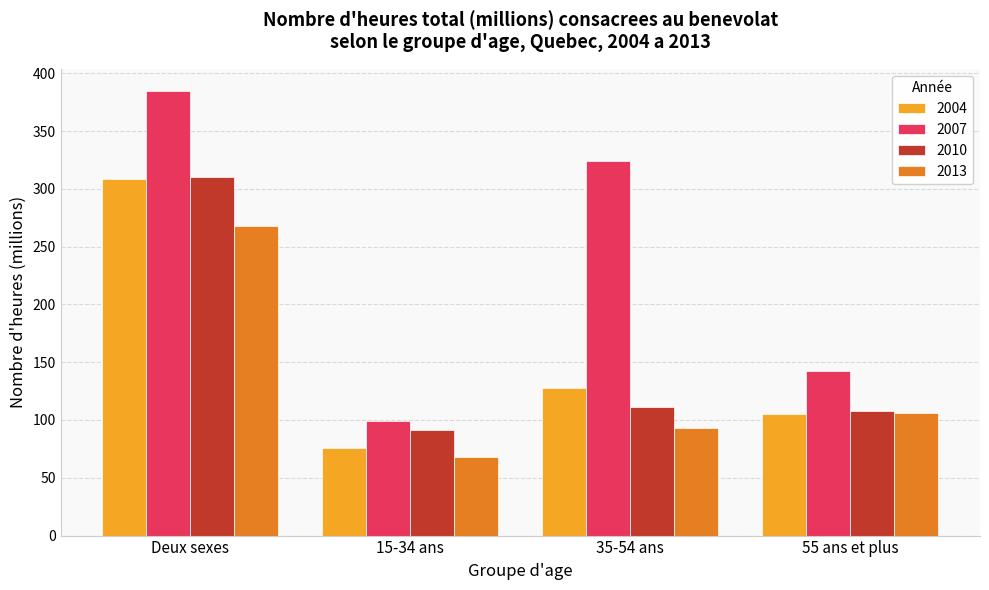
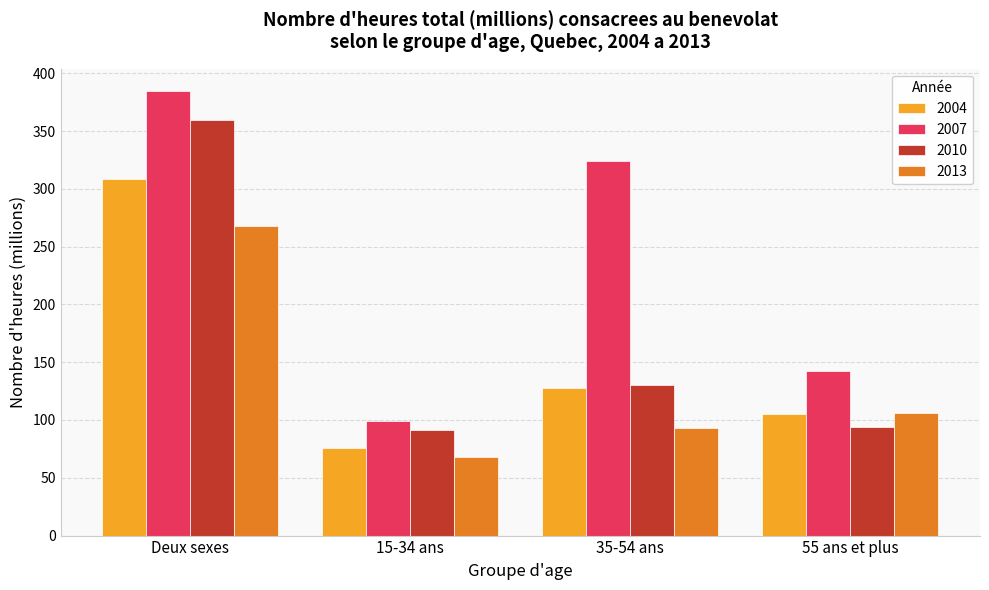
  {
    "2007": {
      "Deux sexes": 385,
      "15-34 ans": 100,
      "35-54 ans": 324,
      "55 ans et plus": 143
    },
    "2010": {
-     "Deux sexes": 310,
+     "Deux sexes": 360,
      "15-34 ans": 92,
-     "35-54 ans": 111,
-     "55 ans et plus": 107
+     "35-54 ans": 130,
+     "55 ans et plus": 94
    }
  }
